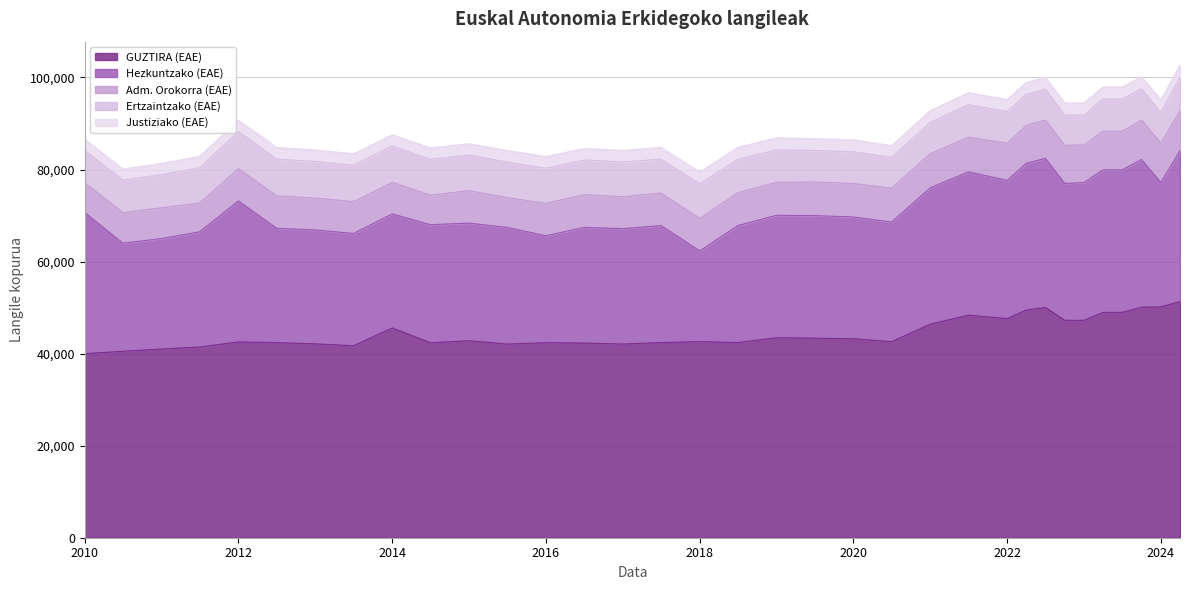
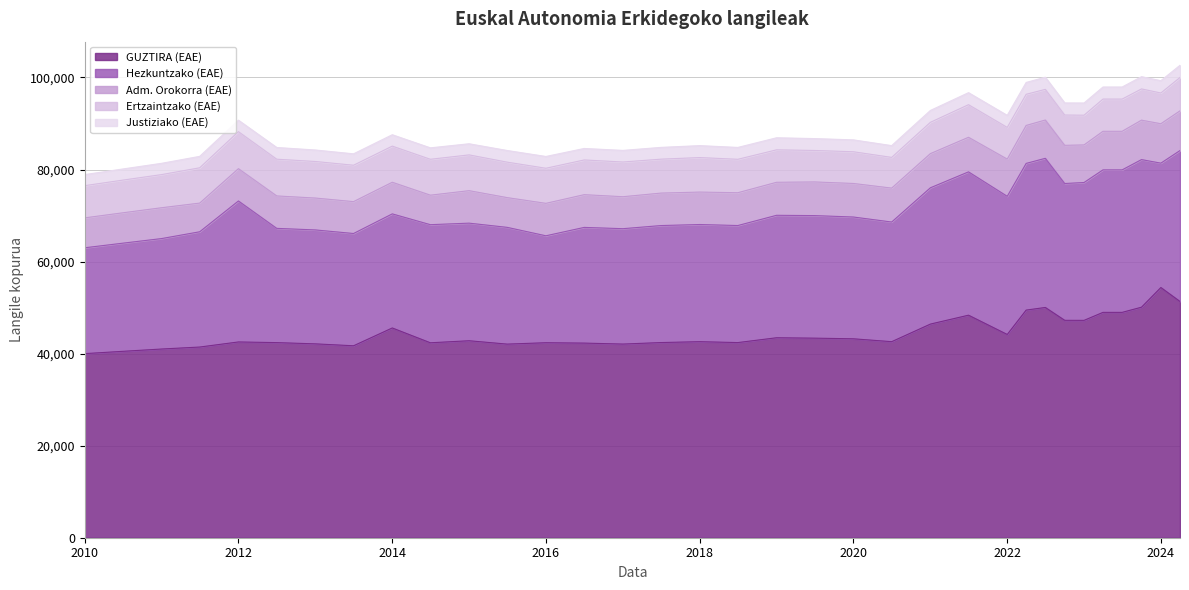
  {
    "GUZTIRA (EAE)": {
      "2010": "40,000",
      "2012": "43,000",
      "2014": "46,000",
      "2016": "42,000",
      "2018": "43,000",
      "2020": "43,000",
-     "2022": "48,000",
-     "2024": "50,000"
+     "2022": "44,000",
+     "2024": "54,000"
    },
    "Hezkuntzako (EAE)": {
-     "2010": "31,000",
+     "2010": "23,000",
      "2012": "31,000",
      "2014": "25,000",
      "2016": "23,000",
-     "2018": "20,000",
+     "2018": "25,000",
      "2020": "26,000",
      "2022": "30,000",
      "2024": "27,000"
    }
  }
